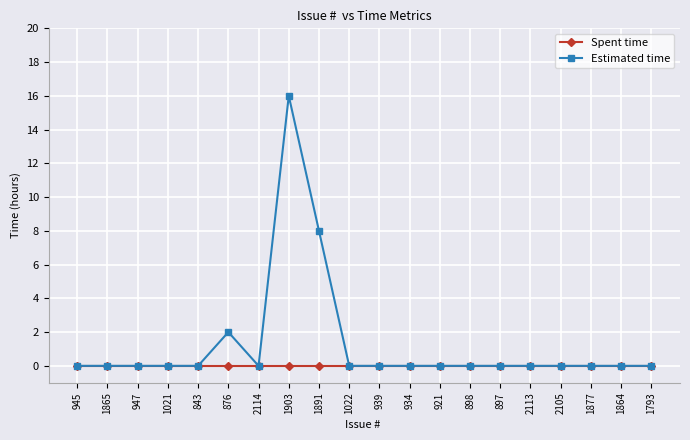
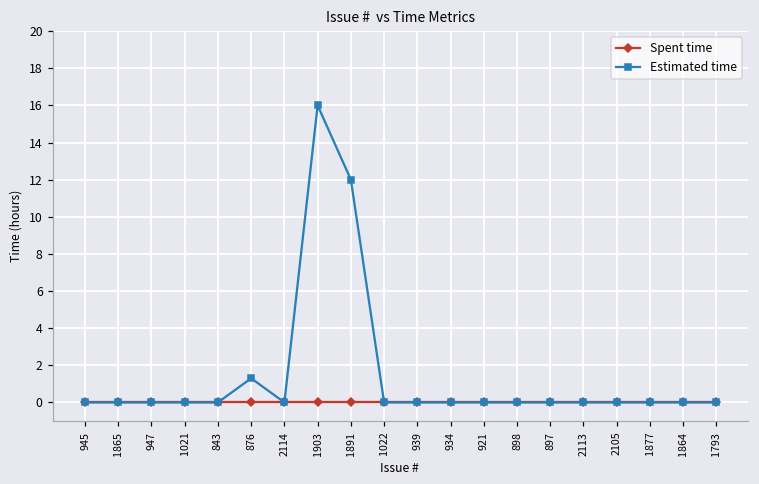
  {
    "Spent time": {
      "876": 0.0,
      "1903": 0.0,
      "1891": 0.0
    },
    "Estimated time": {
-     "876": 2.0,
+     "876": 1.3,
      "1903": 16.0,
-     "1891": 8
+     "1891": 12
    }
  }
